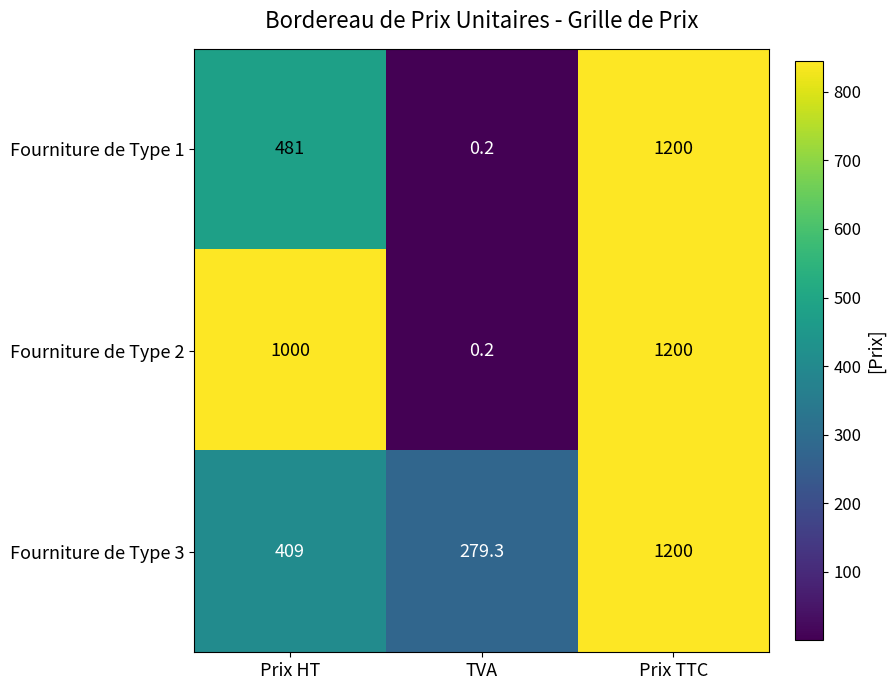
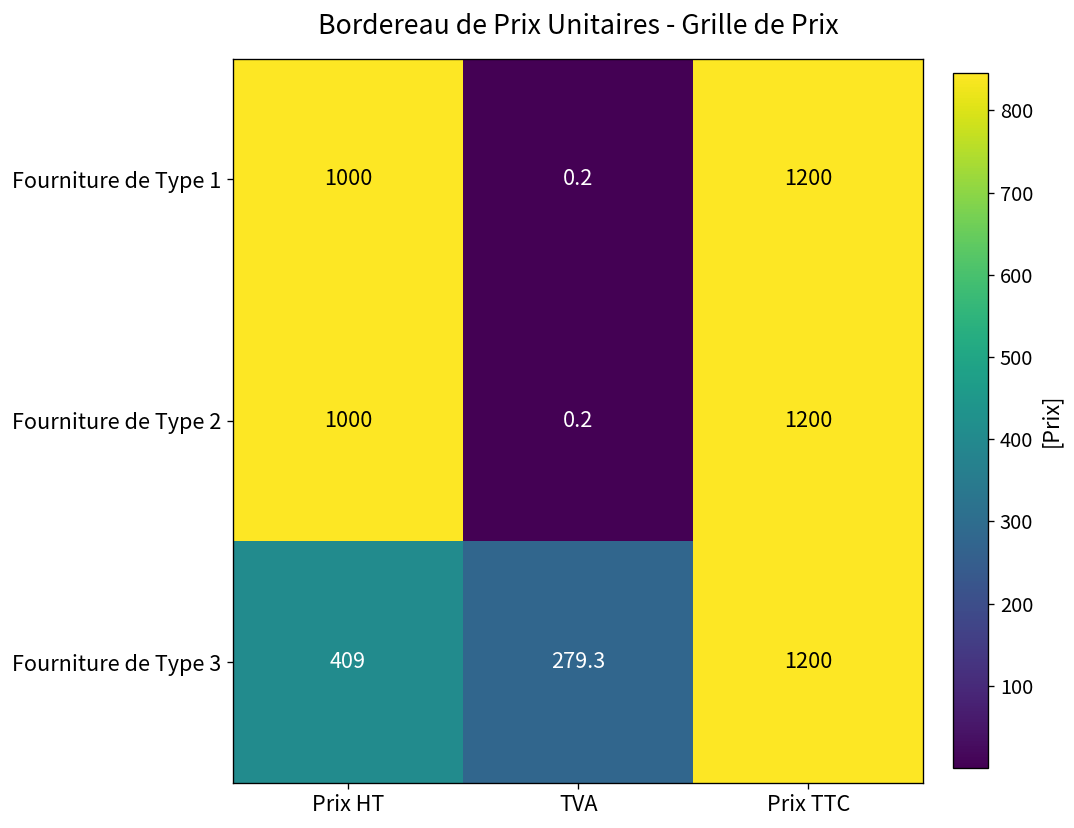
  {
    "Fourniture de Type 1": {
-     "Prix HT": 481,
+     "Prix HT": 1000,
      "TVA": 0.2,
      "Prix TTC": 1200
    },
    "Fourniture de Type 2": {
      "Prix HT": 1000,
      "TVA": 0.2,
      "Prix TTC": 1200
    },
    "Fourniture de Type 3": {
      "Prix HT": 409,
      "TVA": 279.3,
      "Prix TTC": 1200
    }
  }
